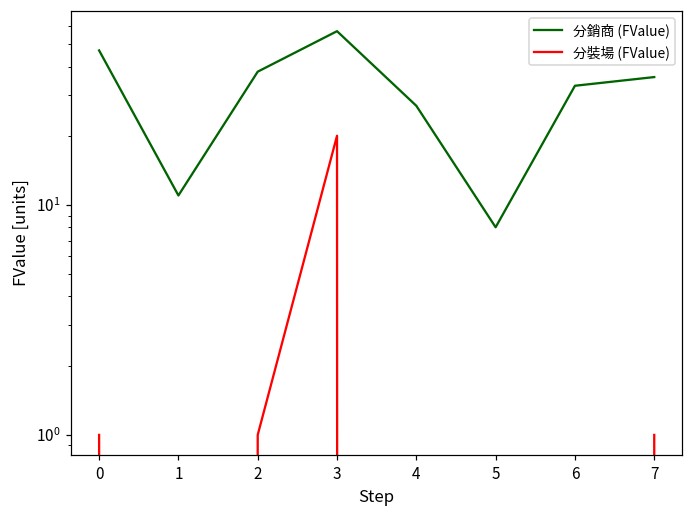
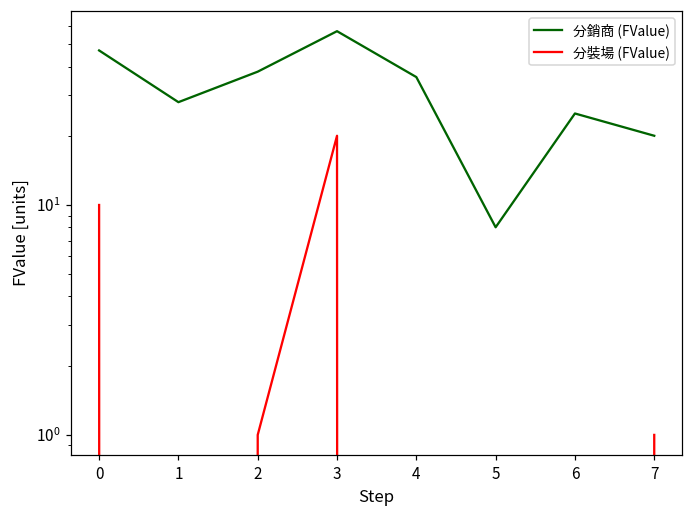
  {
    "分銷商 (FValue)": {
      "0": 47,
-     "1": 11,
+     "1": 28,
      "2": 38,
      "3": 57,
-     "4": 27,
+     "4": 36,
      "5": 8,
-     "6": 33,
-     "7": 36
+     "6": 25,
+     "7": 20
    },
    "分裝場 (FValue)": {
-     "0": 1,
+     "0": 10,
      "2": 1,
      "3": 20,
      "7": 1
    }
  }
